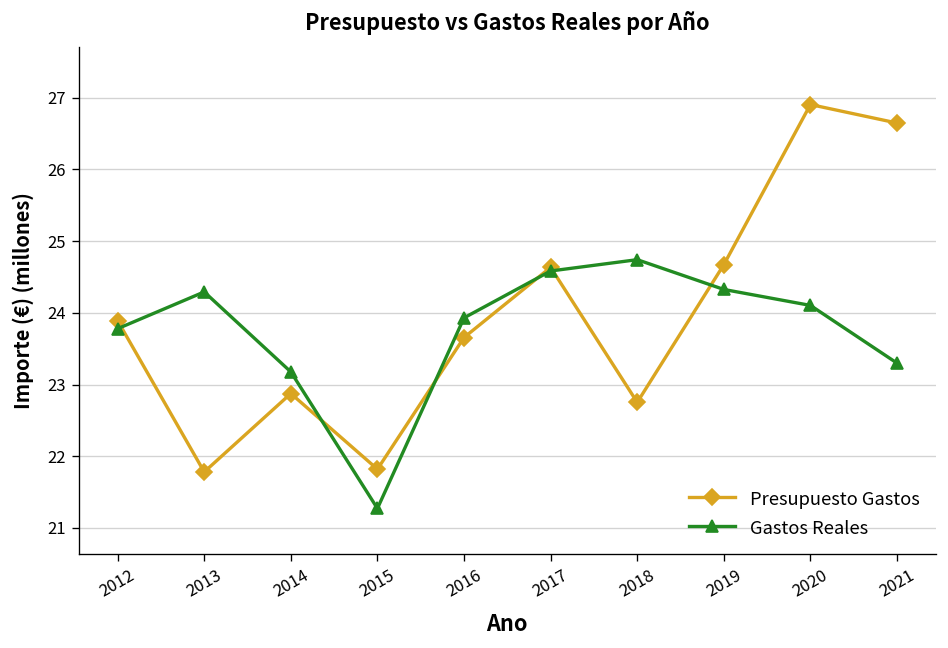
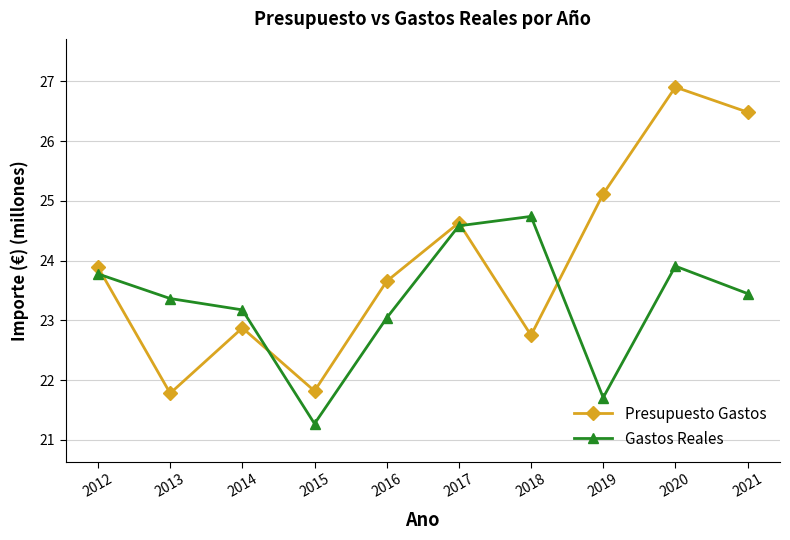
  {
    "Presupuesto Gastos": {
      "2012": 23.9,
      "2013": 21.8,
      "2014": 22.9,
      "2015": 21.8,
      "2016": 23.7,
      "2017": 24.6,
      "2018": 22.8,
-     "2019": 24.7,
+     "2019": 25.1,
      "2020": 26.9,
-     "2021": 26.6
+     "2021": 26.5
    },
    "Gastos Reales": {
      "2012": 23.8,
-     "2013": 24.3,
+     "2013": 23.4,
      "2014": 23.2,
      "2015": 21.3,
-     "2016": 23.9,
+     "2016": 23.0,
      "2017": 24.6,
      "2018": 24.7,
-     "2019": 24.3,
-     "2020": 24.1,
-     "2021": 23.3
+     "2019": 21.7,
+     "2020": 23.9,
+     "2021": 23.5
    }
  }
